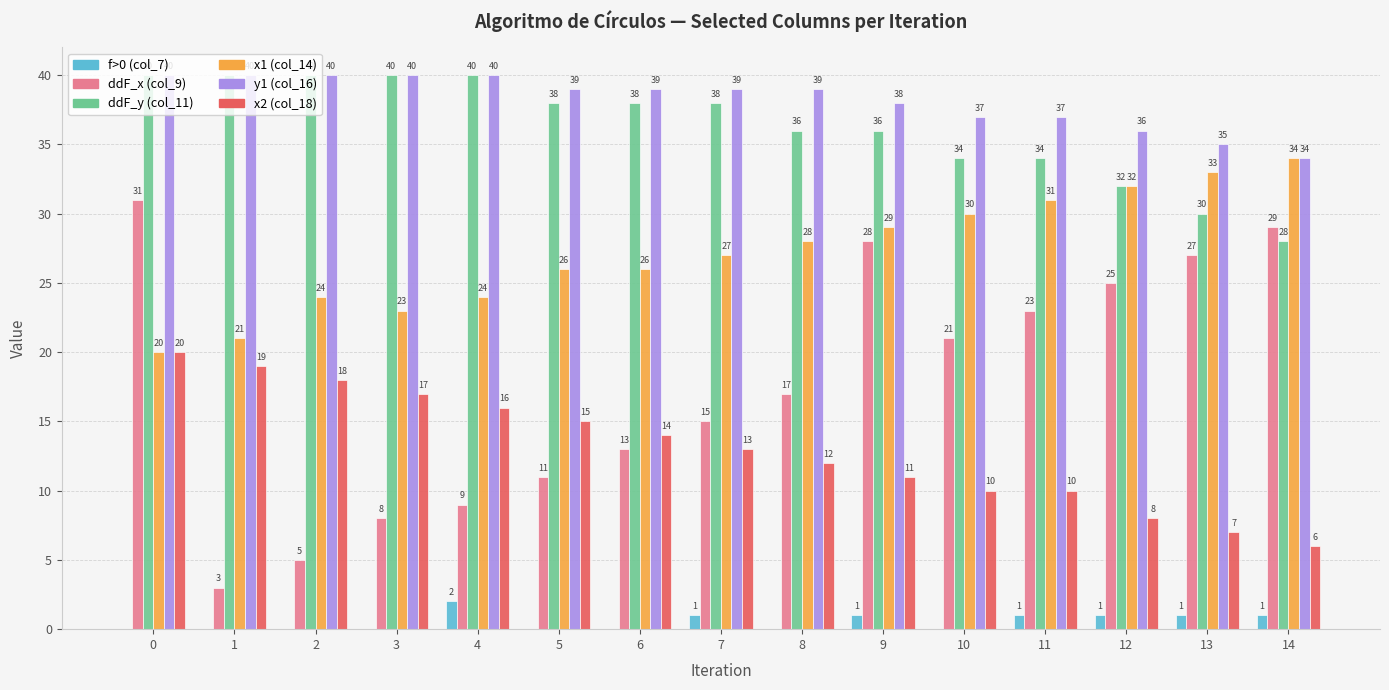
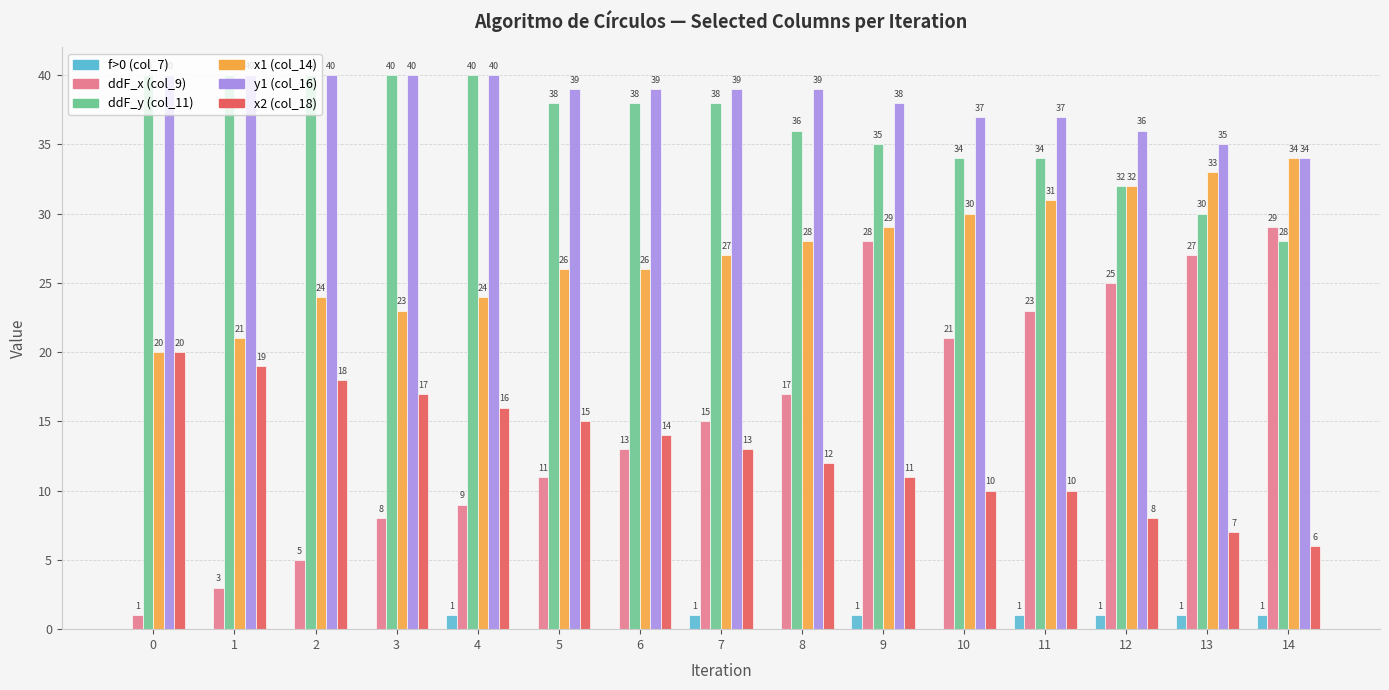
  {
    "f>0 (col_7)": {
-     "4": 2,
+     "4": 1,
      "7": 1,
      "9": 1,
      "11": 1,
      "12": 1,
      "13": 1,
      "14": 1
    },
    "ddF_x (col_9)": {
-     "0": 31,
+     "0": 1,
      "1": 3,
      "2": 5,
      "3": 8,
      "4": 9,
      "5": 11,
      "6": 13,
      "7": 15,
      "8": 17,
      "9": 28,
      "10": 21,
      "11": 23,
      "12": 25,
      "13": 27,
      "14": 29
    },
    "ddF_y (col_11)": {
      "3": 40,
      "4": 40,
      "5": 38,
      "6": 38,
      "7": 38,
      "8": 36,
-     "9": 36,
+     "9": 35,
      "10": 34,
      "11": 34,
      "12": 32,
      "13": 30,
      "14": 28
    },
    "x1 (col_14)": {
      "0": 20,
      "1": 21,
      "2": 24,
      "3": 23,
      "4": 24,
      "5": 26,
      "6": 26,
      "7": 27,
      "8": 28,
      "9": 29,
      "10": 30,
      "11": 31,
      "12": 32,
      "13": 33,
      "14": 34
    },
    "y1 (col_16)": {
      "2": 40,
      "3": 40,
      "4": 40,
      "5": 39,
      "6": 39,
      "7": 39,
      "8": 39,
      "9": 38,
      "10": 37,
      "11": 37,
      "12": 36,
      "13": 35,
      "14": 34
    },
    "x2 (col_18)": {
      "0": 20,
      "1": 19,
      "2": 18,
      "3": 17,
      "4": 16,
      "5": 15,
      "6": 14,
      "7": 13,
      "8": 12,
      "9": 11,
      "10": 10,
      "11": 10,
      "12": 8,
      "13": 7,
      "14": 6
    }
  }
